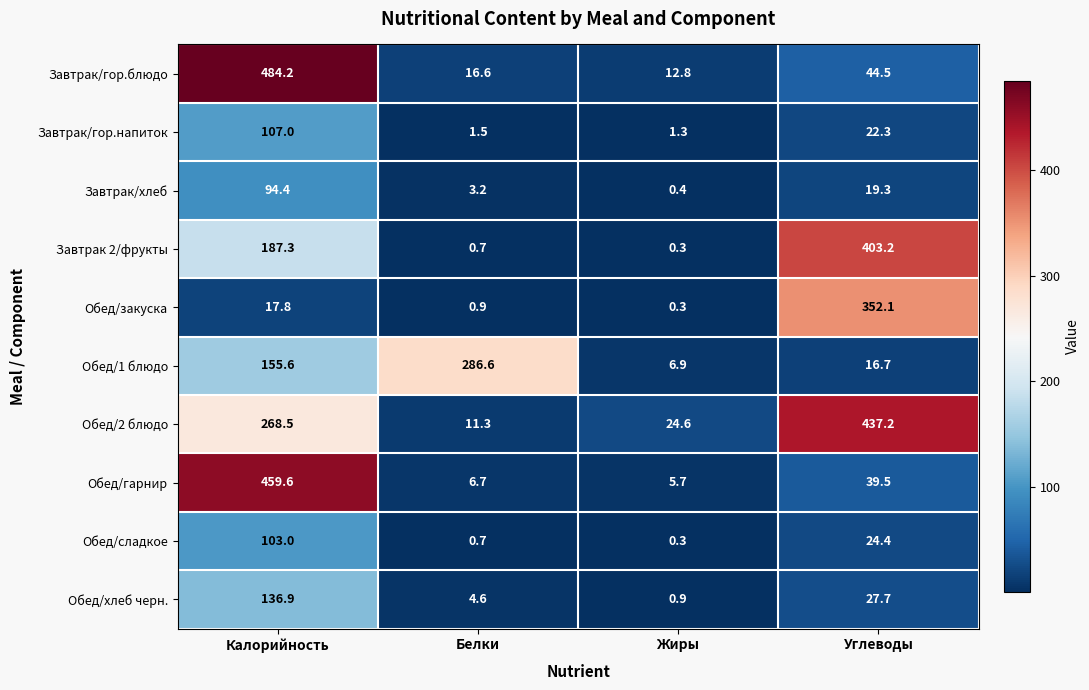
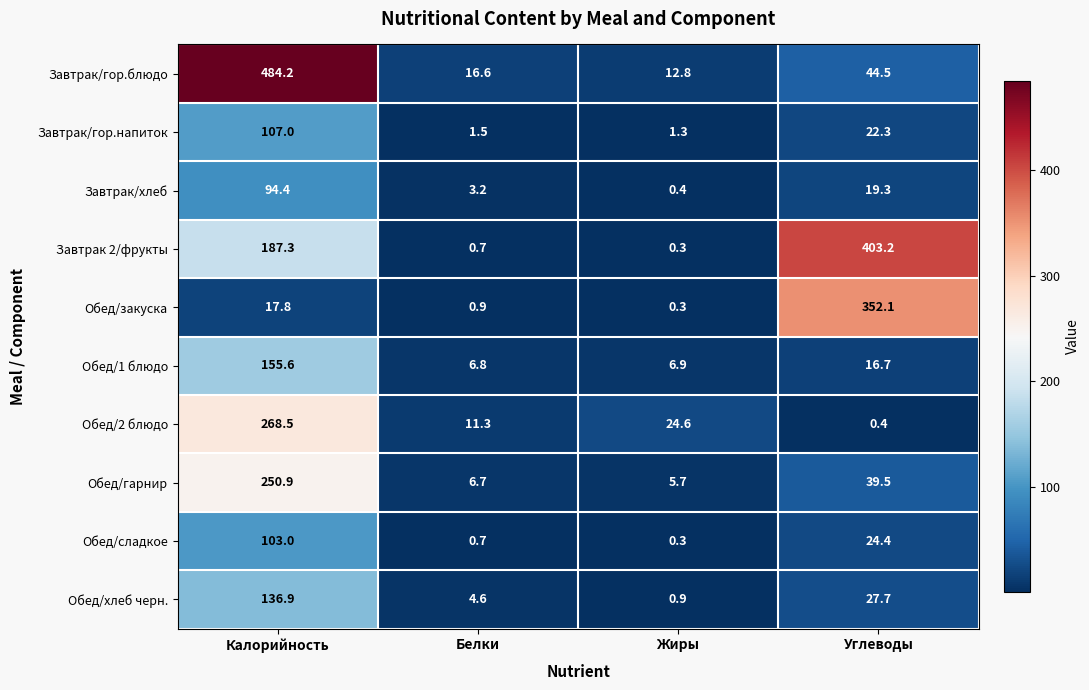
  {
    "Завтрак/гор.блюдо": {
      "Калорийность": 484.2,
      "Белки": 16.6,
      "Жиры": 12.8,
      "Углеводы": 44.5
    },
    "Завтрак/гор.напиток": {
      "Калорийность": 107.0,
      "Белки": 1.5,
      "Жиры": 1.3,
      "Углеводы": 22.3
    },
    "Завтрак/хлеб": {
      "Калорийность": 94.4,
      "Белки": 3.2,
      "Жиры": 0.4,
      "Углеводы": 19.3
    },
    "Завтрак 2/фрукты": {
      "Калорийность": 187.3,
      "Белки": 0.7,
      "Жиры": 0.3,
      "Углеводы": 403.2
    },
    "Обед/закуска": {
      "Калорийность": 17.8,
      "Белки": 0.9,
      "Жиры": 0.3,
      "Углеводы": 352.1
    },
    "Обед/1 блюдо": {
      "Калорийность": 155.6,
-     "Белки": 286.6,
+     "Белки": 6.8,
      "Жиры": 6.9,
      "Углеводы": 16.7
    },
    "Обед/2 блюдо": {
      "Калорийность": 268.5,
      "Белки": 11.3,
      "Жиры": 24.6,
-     "Углеводы": 437.2
+     "Углеводы": 0.4
    },
    "Обед/гарнир": {
-     "Калорийность": 459.6,
+     "Калорийность": 250.9,
      "Белки": 6.7,
      "Жиры": 5.7,
      "Углеводы": 39.5
    },
    "Обед/сладкое": {
      "Калорийность": 103.0,
      "Белки": 0.7,
      "Жиры": 0.3,
      "Углеводы": 24.4
    },
    "Обед/хлеб черн.": {
      "Калорийность": 136.9,
      "Белки": 4.6,
      "Жиры": 0.9,
      "Углеводы": 27.7
    }
  }
